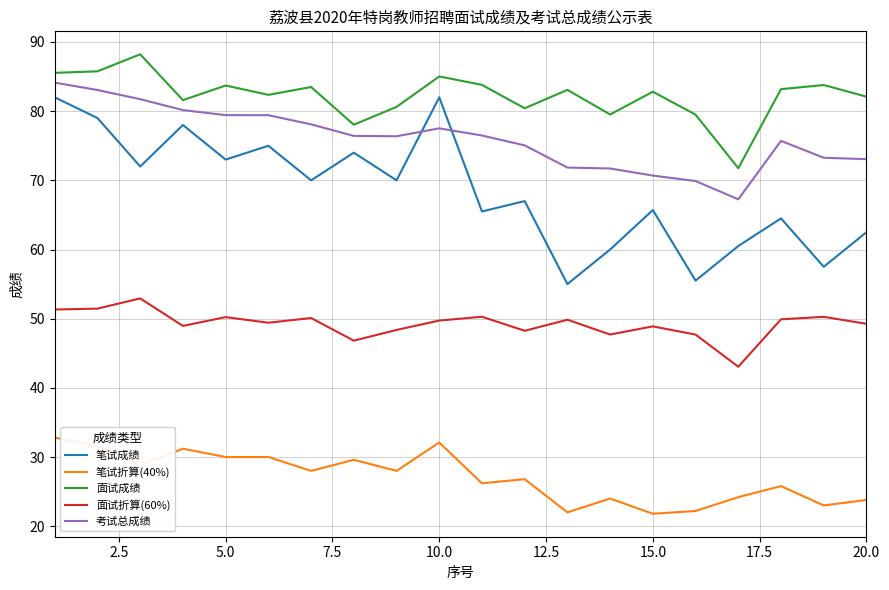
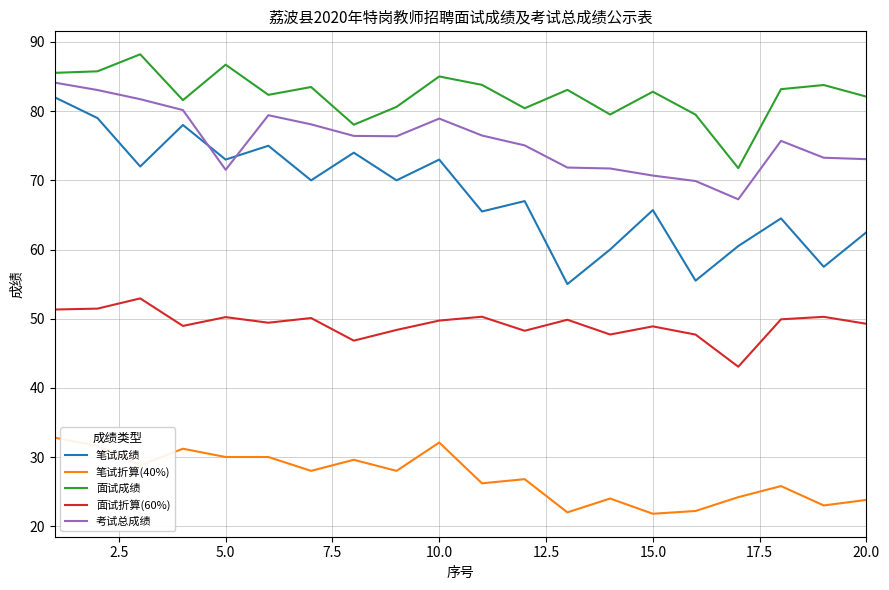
  {
    "笔试成绩": {
      "5.0": 73,
-     "10.0": 82,
+     "10.0": 73,
      "15.0": 66,
      "20.0": 63
    },
    "笔试折算(40%)": {
      "5.0": 30,
      "10.0": 32,
      "15.0": 22,
      "20.0": 24
    },
    "面试成绩": {
-     "5.0": 84,
+     "5.0": 87,
      "10.0": 85,
      "15.0": 83,
      "20.0": 82
    },
    "面试折算(60%)": {
      "5.0": 50,
      "10.0": 50,
      "15.0": 49,
      "20.0": 49
    },
    "考试总成绩": {
-     "5.0": 79,
-     "10.0": 78,
+     "5.0": 72,
+     "10.0": 79,
      "15.0": 71,
      "20.0": 73
    }
  }
